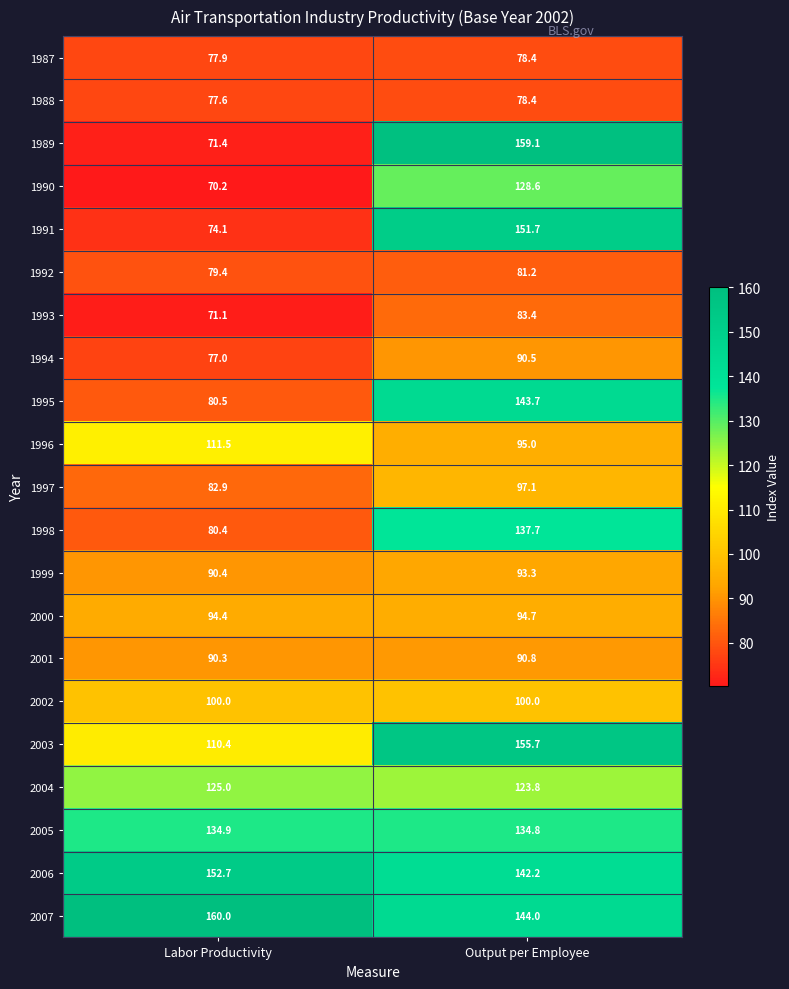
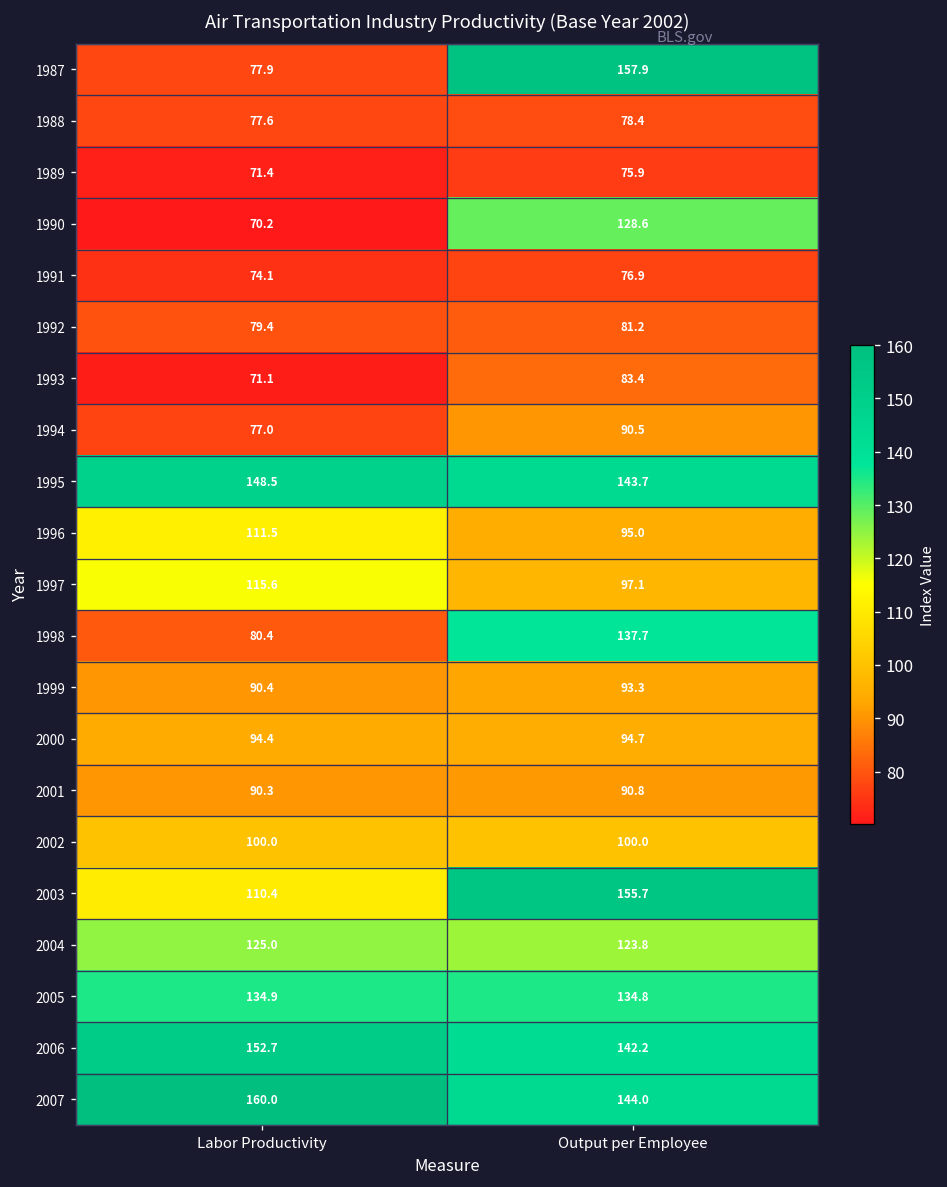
  {
    "1987": {
      "Labor Productivity": 77.9,
-     "Output per Employee": 78.4
+     "Output per Employee": 157.9
    },
    "1988": {
      "Labor Productivity": 77.6,
      "Output per Employee": 78.4
    },
    "1989": {
      "Labor Productivity": 71.4,
-     "Output per Employee": 159.1
+     "Output per Employee": 75.9
    },
    "1990": {
      "Labor Productivity": 70.2,
      "Output per Employee": 128.6
    },
    "1991": {
      "Labor Productivity": 74.1,
-     "Output per Employee": 151.7
+     "Output per Employee": 76.9
    },
    "1992": {
      "Labor Productivity": 79.4,
      "Output per Employee": 81.2
    },
    "1993": {
      "Labor Productivity": 71.1,
      "Output per Employee": 83.4
    },
    "1994": {
      "Labor Productivity": 77.0,
      "Output per Employee": 90.5
    },
    "1995": {
-     "Labor Productivity": 80.5,
+     "Labor Productivity": 148.5,
      "Output per Employee": 143.7
    },
    "1996": {
      "Labor Productivity": 111.5,
      "Output per Employee": 95.0
    },
    "1997": {
-     "Labor Productivity": 82.9,
+     "Labor Productivity": 115.6,
      "Output per Employee": 97.1
    },
    "1998": {
      "Labor Productivity": 80.4,
      "Output per Employee": 137.7
    },
    "1999": {
      "Labor Productivity": 90.4,
      "Output per Employee": 93.3
    },
    "2000": {
      "Labor Productivity": 94.4,
      "Output per Employee": 94.7
    },
    "2001": {
      "Labor Productivity": 90.3,
      "Output per Employee": 90.8
    },
    "2002": {
      "Labor Productivity": 100.0,
      "Output per Employee": 100.0
    },
    "2003": {
      "Labor Productivity": 110.4,
      "Output per Employee": 155.7
    },
    "2004": {
      "Labor Productivity": 125.0,
      "Output per Employee": 123.8
    },
    "2005": {
      "Labor Productivity": 134.9,
      "Output per Employee": 134.8
    },
    "2006": {
      "Labor Productivity": 152.7,
      "Output per Employee": 142.2
    },
    "2007": {
      "Labor Productivity": 160.0,
      "Output per Employee": 144.0
    }
  }
